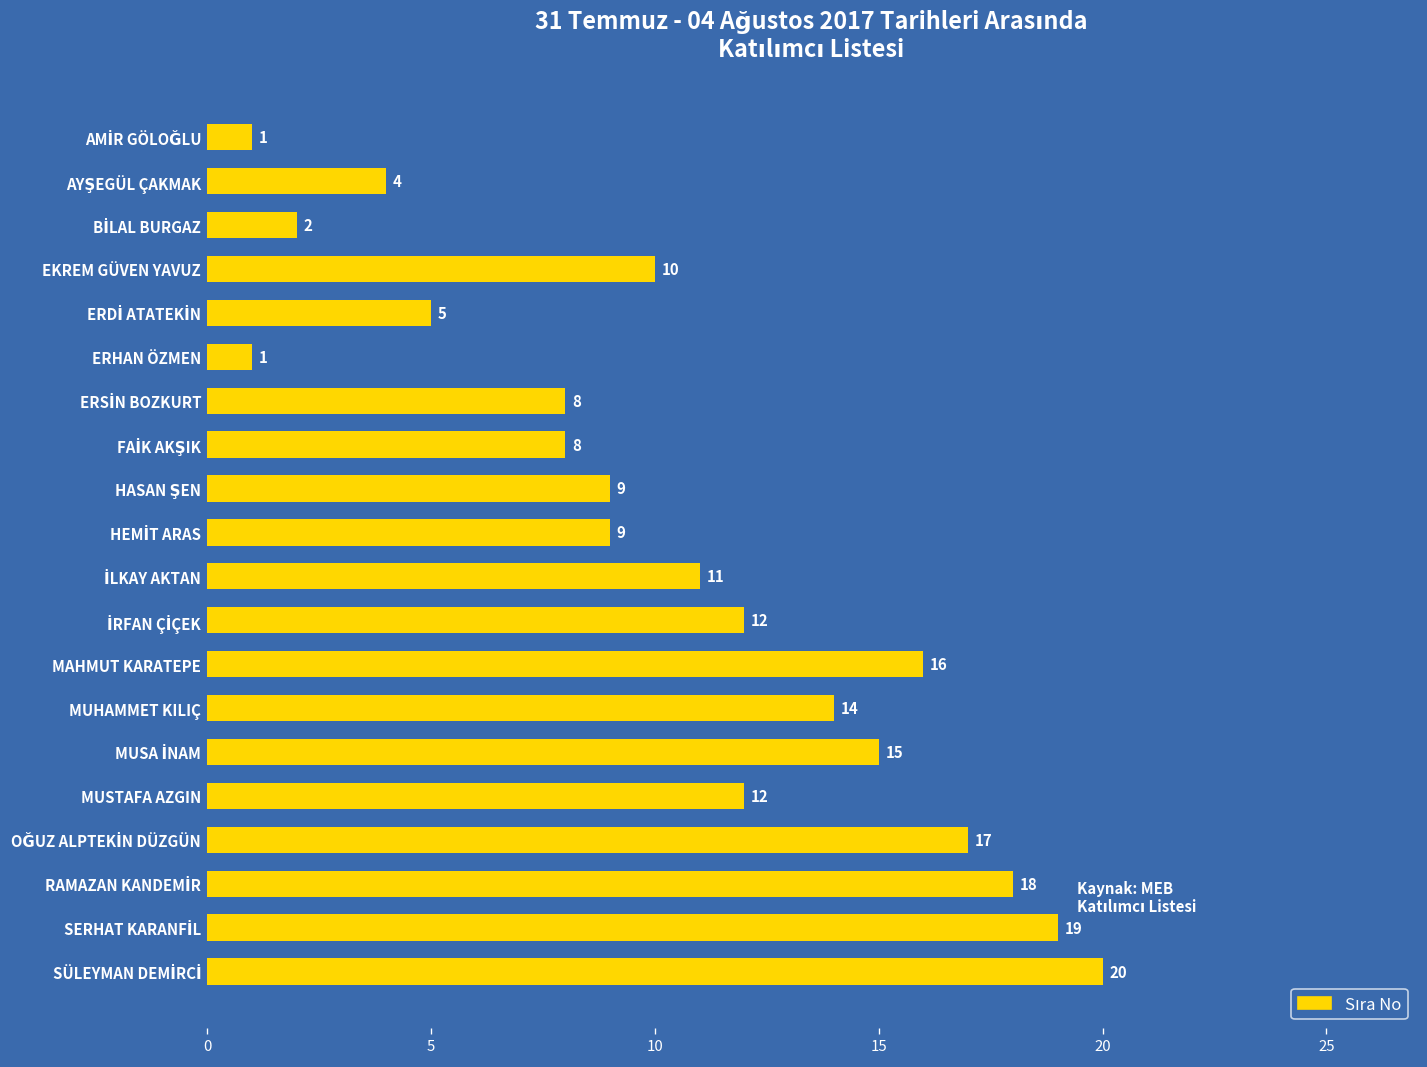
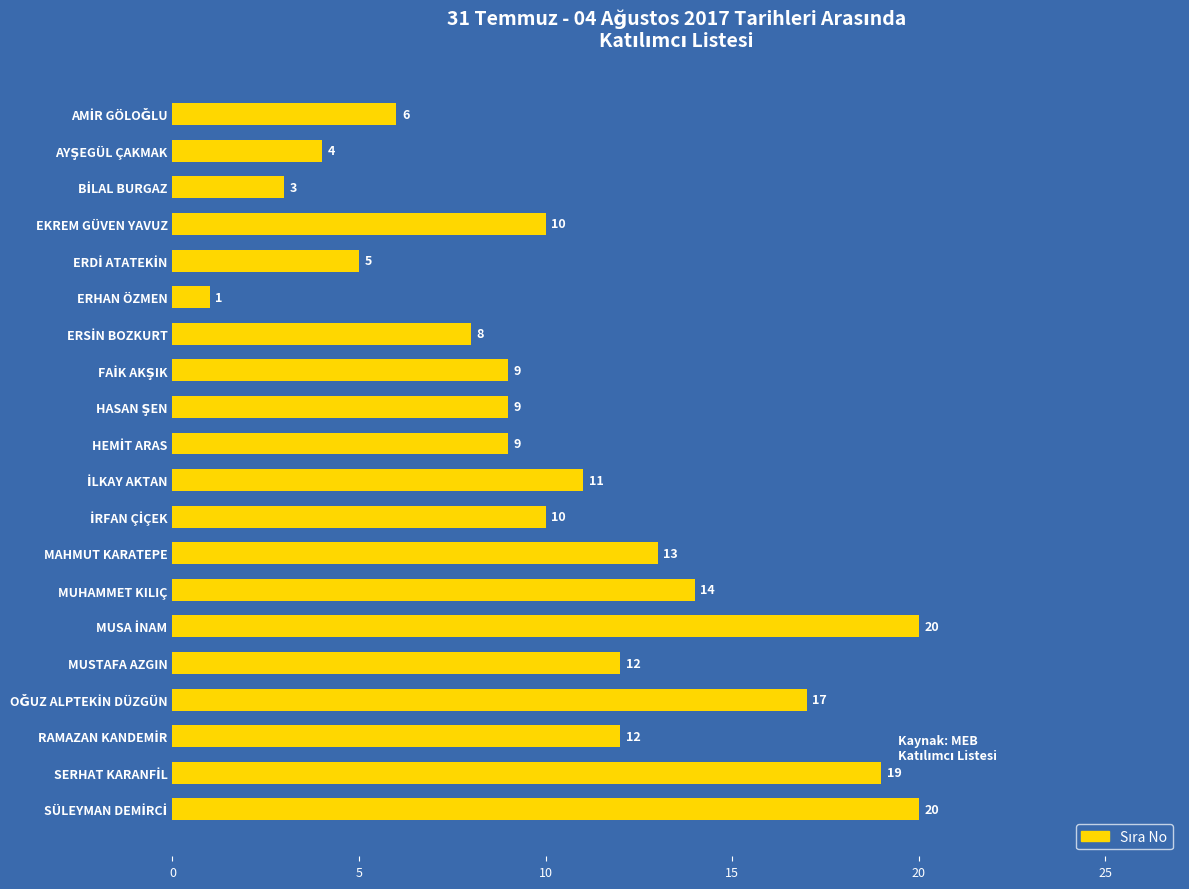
  {
-   "AMİR GÖLOĞLU": 1,
+   "AMİR GÖLOĞLU": 6,
    "AYŞEGÜL ÇAKMAK": 4,
-   "BİLAL BURGAZ": 2,
+   "BİLAL BURGAZ": 3,
    "EKREM GÜVEN YAVUZ": 10,
    "ERDİ ATATEKİN": 5,
    "ERHAN ÖZMEN": 1,
    "ERSİN BOZKURT": 8,
-   "FAİK AKŞIK": 8,
+   "FAİK AKŞIK": 9,
    "HASAN ŞEN": 9,
    "HEMİT ARAS": 9,
    "İLKAY AKTAN": 11,
-   "İRFAN ÇİÇEK": 12,
-   "MAHMUT KARATEPE": 16,
+   "İRFAN ÇİÇEK": 10,
+   "MAHMUT KARATEPE": 13,
    "MUHAMMET KILIÇ": 14,
-   "MUSA İNAM": 15,
+   "MUSA İNAM": 20,
    "MUSTAFA AZGIN": 12,
    "OĞUZ ALPTEKİN DÜZGÜN": 17,
-   "RAMAZAN KANDEMİR": 18,
+   "RAMAZAN KANDEMİR": 12,
    "SERHAT KARANFİL": 19,
    "SÜLEYMAN DEMİRCİ": 20
  }
